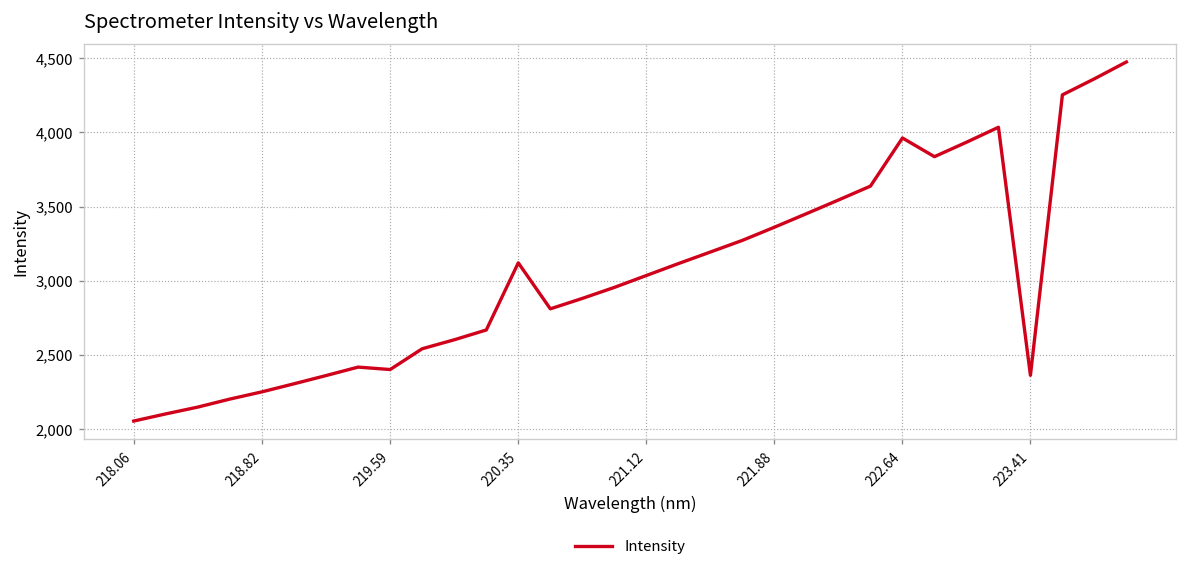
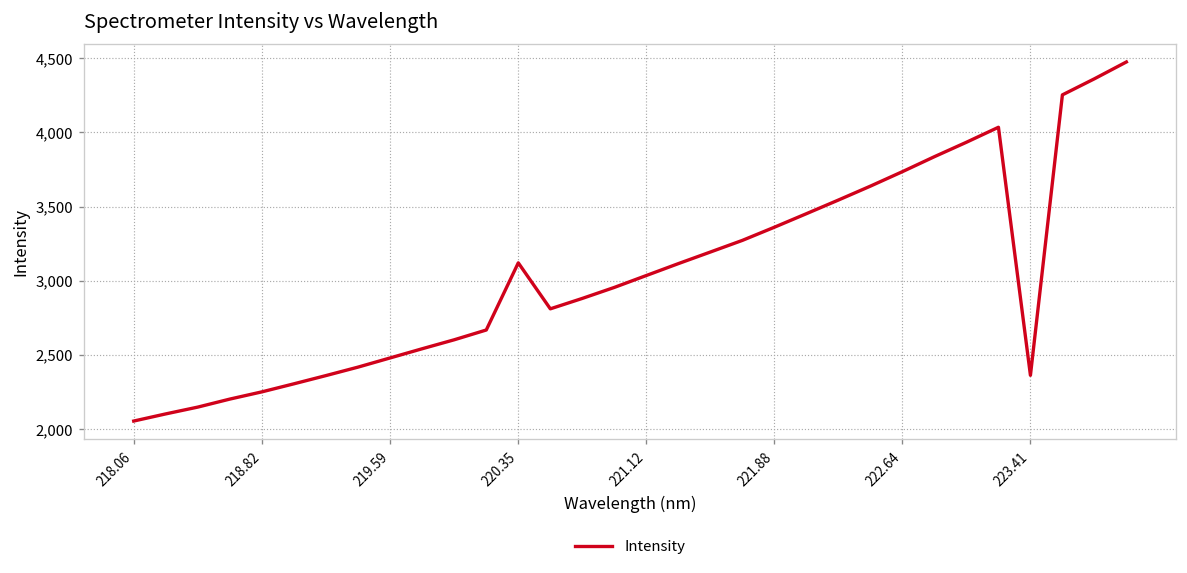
  {
    "218.06": "2,050",
    "218.82": "2,250",
-   "219.59": "2,400",
+   "219.59": "2,480",
    "220.35": "3,120",
    "221.12": "3,040",
    "221.88": "3,360",
-   "222.64": "3,960",
+   "222.64": "3,740",
    "223.41": "2,360"
  }
